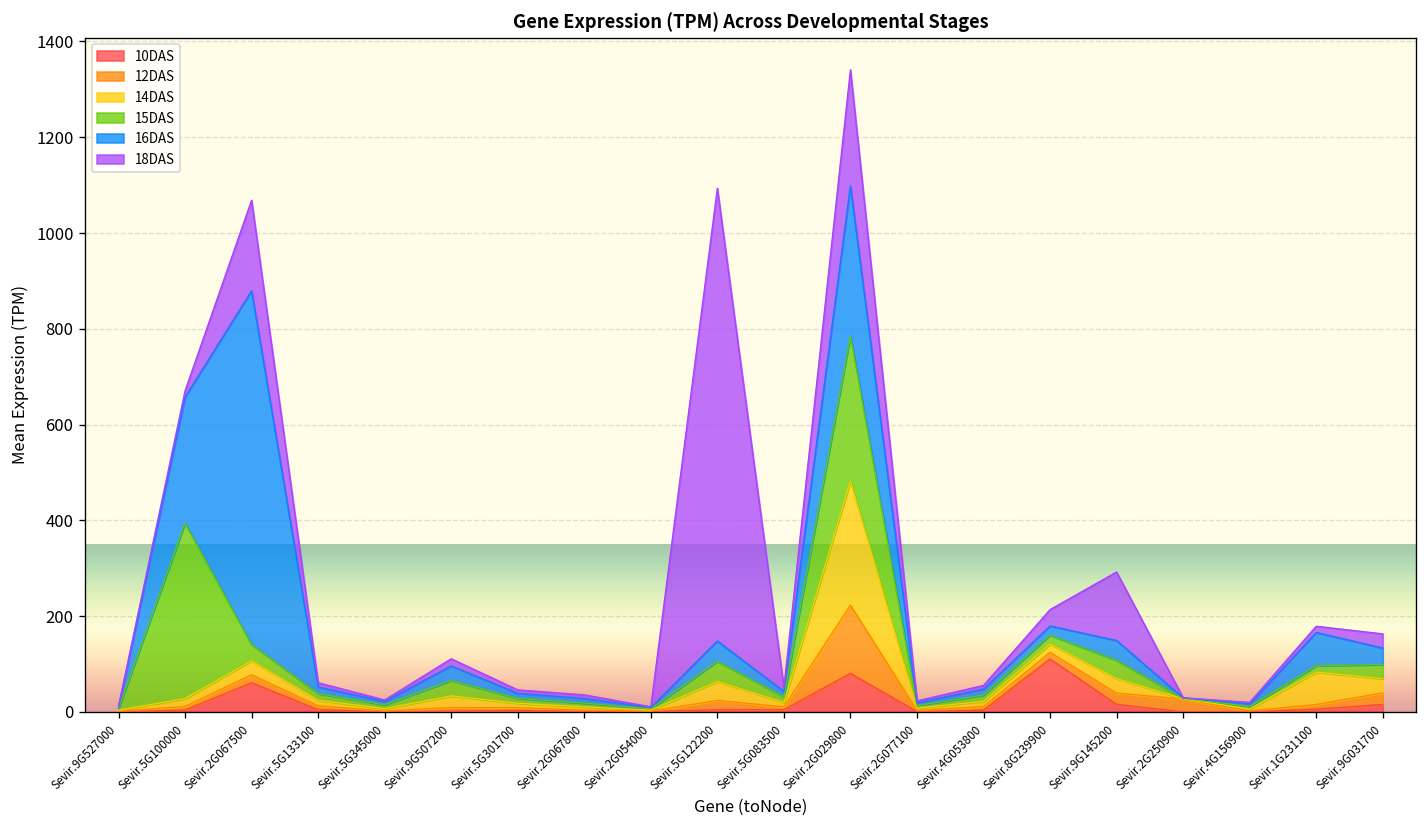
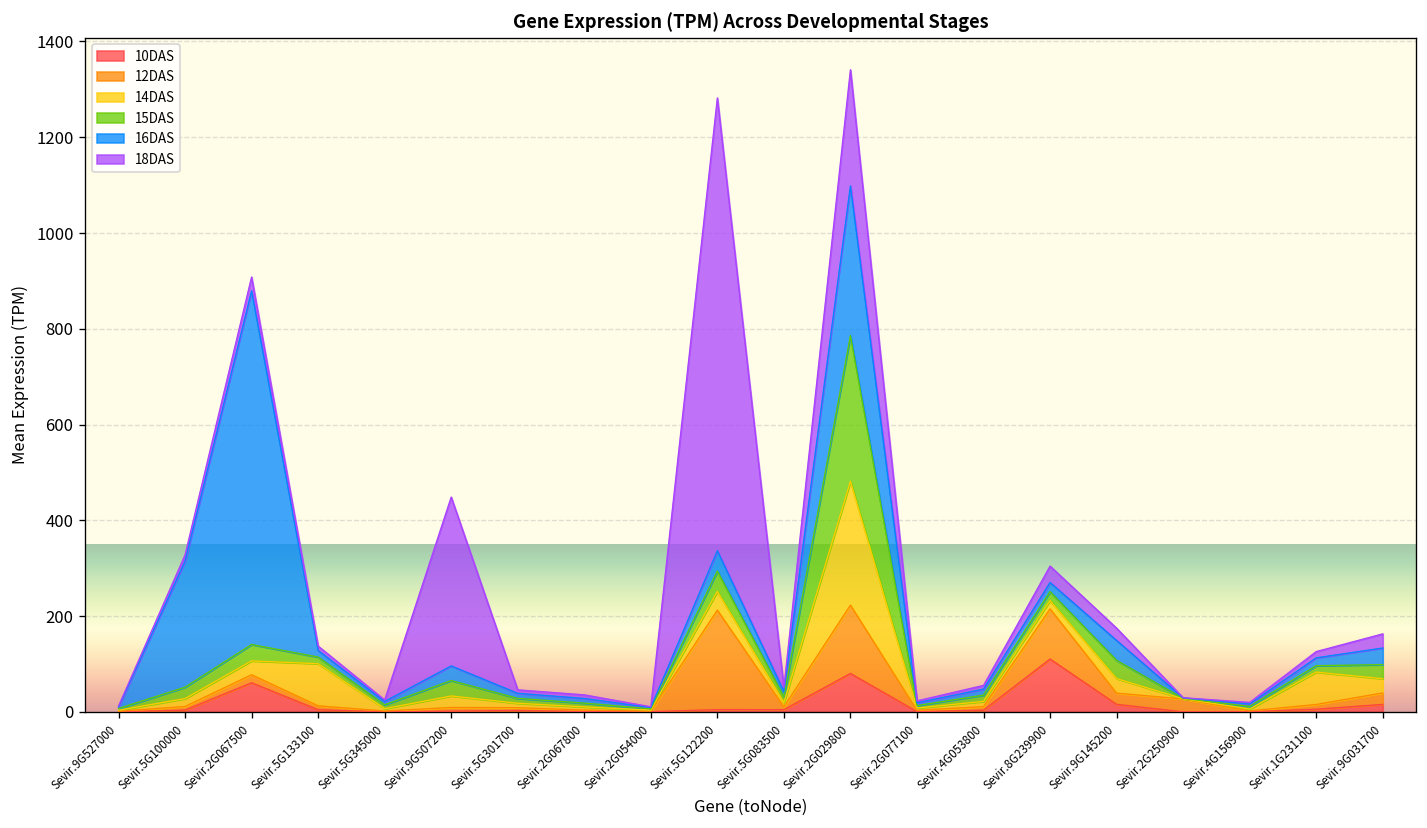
  {
    "10DAS": {
      "Sevir.5G100000": 0,
      "Sevir.2G067500": 60,
      "Sevir.5G133100": 0,
      "Sevir.9G507200": 0,
      "Sevir.5G122200": 0,
      "Sevir.2G029800": 80,
      "Sevir.4G053800": 0,
      "Sevir.8G239900": 110,
      "Sevir.9G145200": 20,
      "Sevir.2G250900": 0,
      "Sevir.1G231100": 10,
      "Sevir.9G031700": 20
    },
    "12DAS": {
      "Sevir.5G100000": 10,
      "Sevir.2G067500": 20,
      "Sevir.5G133100": 10,
      "Sevir.9G507200": 10,
-     "Sevir.5G122200": 20,
+     "Sevir.5G122200": 210,
      "Sevir.2G029800": 140,
      "Sevir.4G053800": 10,
-     "Sevir.8G239900": 10,
+     "Sevir.8G239900": 100,
      "Sevir.9G145200": 20,
      "Sevir.1G231100": 10,
      "Sevir.9G031700": 20
    },
    "14DAS": {
      "Sevir.5G100000": 20,
      "Sevir.2G067500": 30,
-     "Sevir.5G133100": 10,
+     "Sevir.5G133100": 90,
      "Sevir.9G507200": 20,
      "Sevir.5G301700": 10,
      "Sevir.2G067800": 10,
      "Sevir.5G122200": 40,
      "Sevir.5G083500": 10,
      "Sevir.2G029800": 260,
      "Sevir.4G053800": 10,
      "Sevir.8G239900": 20,
      "Sevir.9G145200": 30,
      "Sevir.1G231100": 70,
      "Sevir.9G031700": 30
    },
    "15DAS": {
-     "Sevir.5G100000": 370,
+     "Sevir.5G100000": 20,
      "Sevir.2G067500": 30,
      "Sevir.5G133100": 10,
      "Sevir.5G345000": 10,
      "Sevir.9G507200": 30,
      "Sevir.5G301700": 10,
      "Sevir.2G067800": 10,
      "Sevir.5G122200": 40,
      "Sevir.5G083500": 10,
      "Sevir.2G029800": 300,
      "Sevir.4G053800": 10,
      "Sevir.8G239900": 20,
      "Sevir.9G145200": 40,
      "Sevir.1G231100": 10,
      "Sevir.9G031700": 30
    },
    "16DAS": {
      "Sevir.5G100000": 260,
      "Sevir.2G067500": 740,
      "Sevir.5G133100": 10,
      "Sevir.9G507200": 30,
      "Sevir.5G301700": 10,
      "Sevir.2G067800": 10,
      "Sevir.5G122200": 40,
      "Sevir.5G083500": 10,
      "Sevir.2G029800": 310,
      "Sevir.4G053800": 10,
      "Sevir.8G239900": 20,
      "Sevir.9G145200": 40,
-     "Sevir.1G231100": 70,
+     "Sevir.1G231100": 20,
      "Sevir.9G031700": 30
    },
    "18DAS": {
      "Sevir.5G100000": 10,
-     "Sevir.2G067500": 190,
+     "Sevir.2G067500": 30,
      "Sevir.5G133100": 10,
-     "Sevir.9G507200": 10,
+     "Sevir.9G507200": 350,
      "Sevir.5G301700": 10,
      "Sevir.2G067800": 10,
      "Sevir.5G122200": 950,
      "Sevir.5G083500": 10,
      "Sevir.2G029800": 240,
      "Sevir.4G053800": 10,
      "Sevir.8G239900": 30,
-     "Sevir.9G145200": 140,
+     "Sevir.9G145200": 30,
      "Sevir.1G231100": 10,
      "Sevir.9G031700": 30
    }
  }
